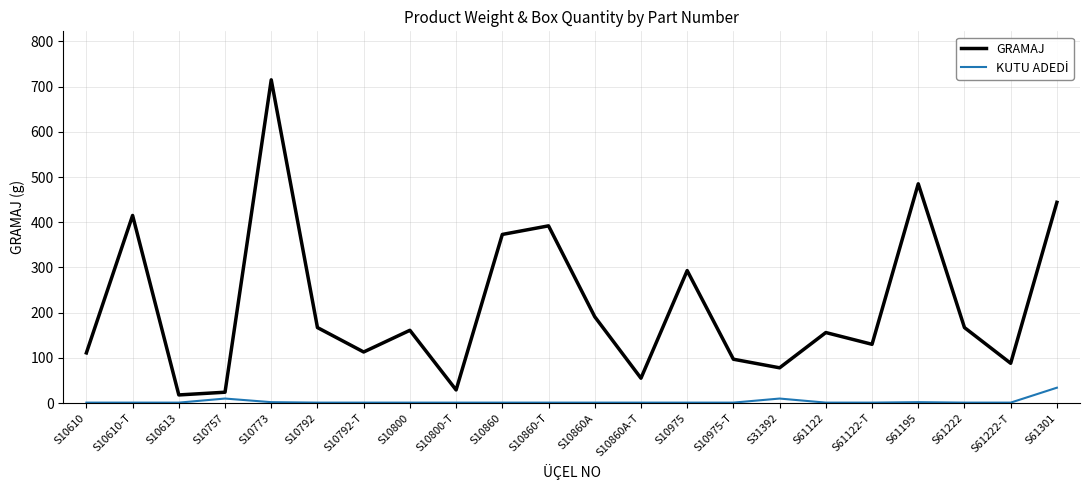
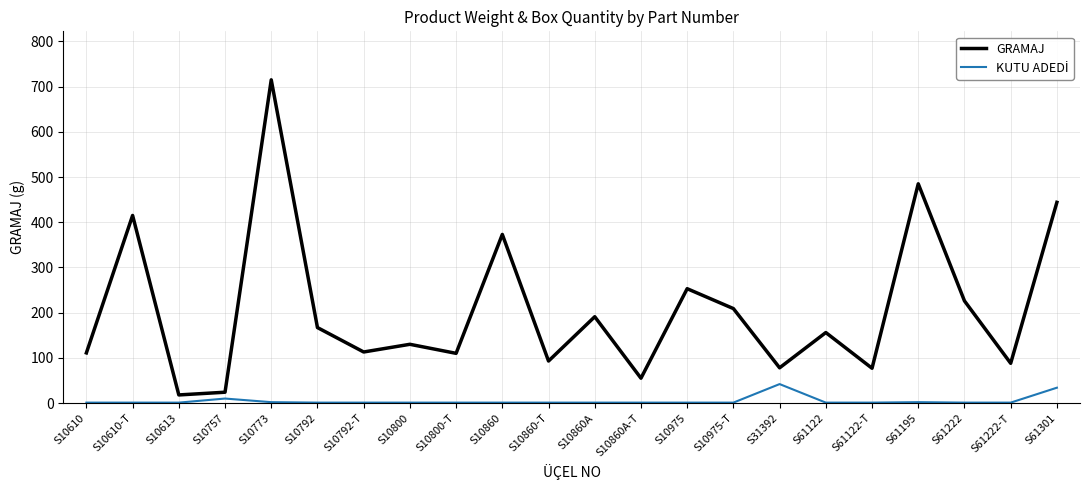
  {
    "GRAMAJ": {
      "S10610": 110,
      "S10610-T": 420,
      "S10613": 20,
      "S10757": 20,
      "S10773": 720,
      "S10792": 170,
      "S10792-T": 110,
-     "S10800": 160,
-     "S10800-T": 30,
+     "S10800": 130,
+     "S10800-T": 110,
      "S10860": 370,
-     "S10860-T": 390,
+     "S10860-T": 90,
      "S10860A": 190,
      "S10860A-T": 60,
-     "S10975": 290,
-     "S10975-T": 100,
+     "S10975": 250,
+     "S10975-T": 210,
      "S31392": 80,
      "S61122": 160,
-     "S61122-T": 130,
+     "S61122-T": 80,
      "S61195": 490,
-     "S61222": 170,
+     "S61222": 230,
      "S61222-T": 90,
      "S61301": 440
    },
    "KUTU ADEDİ": {
      "S10610": 0,
      "S10610-T": 0,
      "S10613": 0,
      "S10757": 10,
      "S10773": 0,
      "S10792": 0,
      "S10792-T": 0,
      "S10800": 0,
      "S10800-T": 0,
      "S10860": 0,
      "S10860-T": 0,
      "S10860A": 0,
      "S10860A-T": 0,
      "S10975": 0,
      "S10975-T": 0,
-     "S31392": 10,
+     "S31392": 40,
      "S61122": 0,
      "S61122-T": 0,
      "S61195": 0,
      "S61222": 0,
      "S61222-T": 0,
      "S61301": 30
    }
  }
